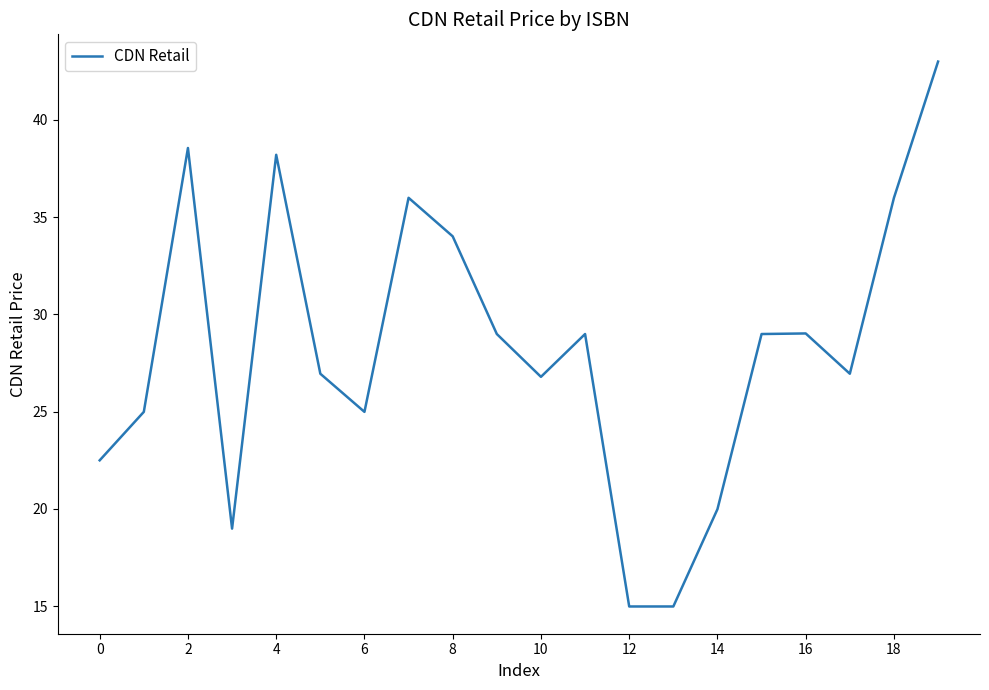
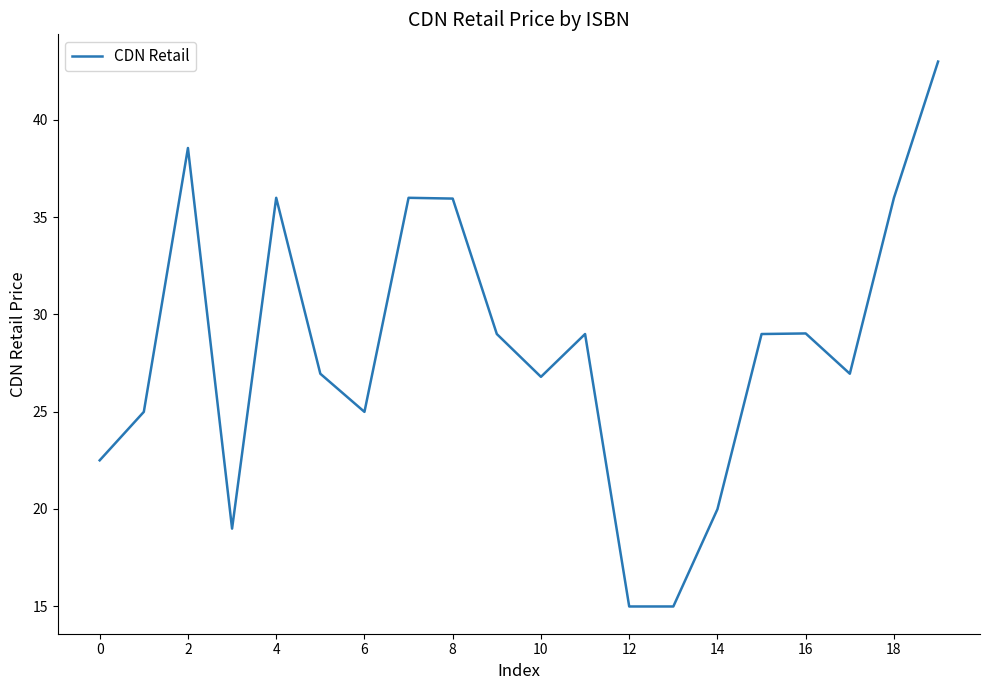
  {
    "0": 22.5,
    "2": 38.6,
-   "4": 38.2,
+   "4": 36.0,
    "6": 25.0,
-   "8": 34.0,
+   "8": 36.0,
    "10": 26.8,
    "12": 15.0,
    "14": 20.0,
    "16": 29.0,
    "18": 36.0
  }
